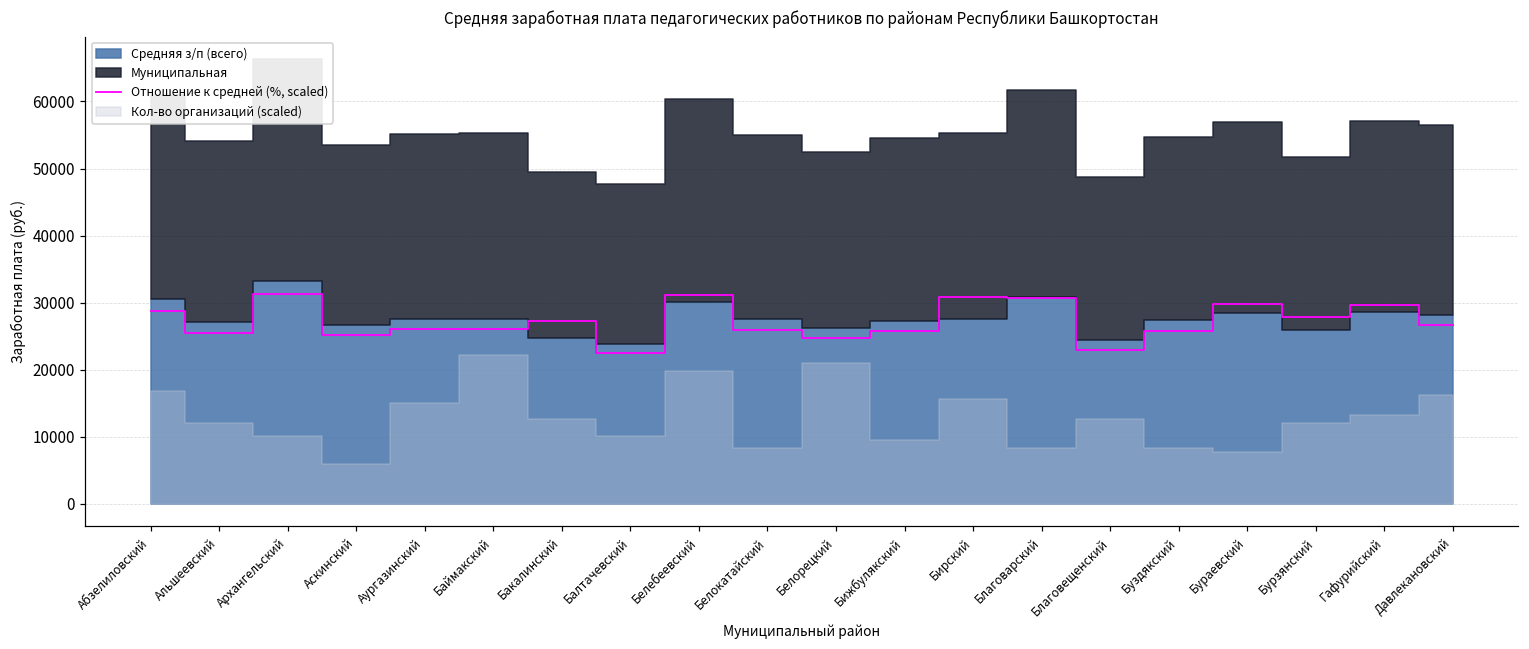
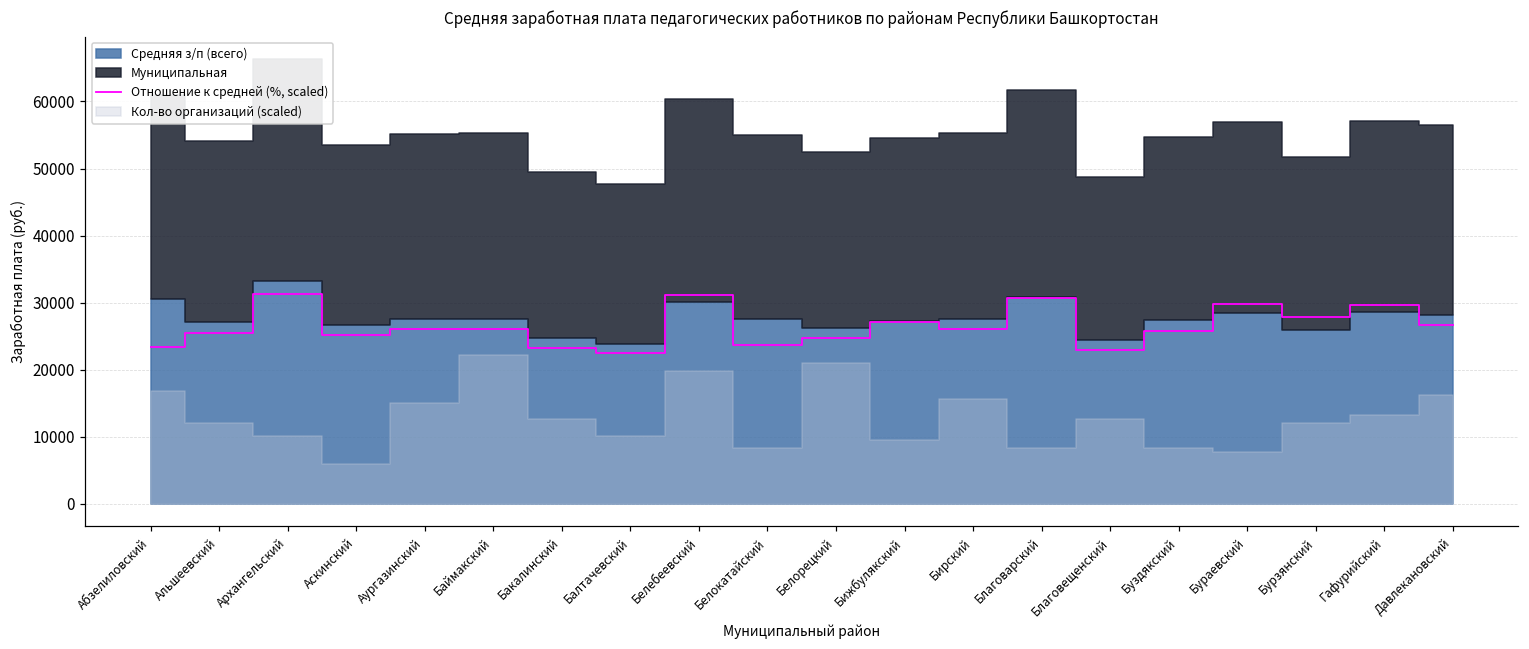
  {
    "Отношение к средней (%, scaled)": {
-     "Абзелиловский": 29000,
+     "Абзелиловский": 23000,
      "Альшеевский": 26000,
      "Архангельский": 31000,
      "Аскинский": 25000,
      "Аургазинский": 26000,
      "Баймакский": 26000,
-     "Бакалинский": 27000,
+     "Бакалинский": 23000,
      "Балтачевский": 22000,
      "Белебеевский": 31000,
-     "Белокатайский": 26000,
+     "Белокатайский": 24000,
      "Белорецкий": 25000,
-     "Бижбулякский": 26000,
-     "Бирский": 31000,
+     "Бижбулякский": 27000,
+     "Бирский": 26000,
      "Благоварский": 31000,
      "Благовещенский": 23000,
      "Буздякский": 26000,
      "Бураевский": 30000,
      "Бурзянский": 28000,
      "Гафурийский": 30000,
      "Давлекановский": 27000
    }
  }
